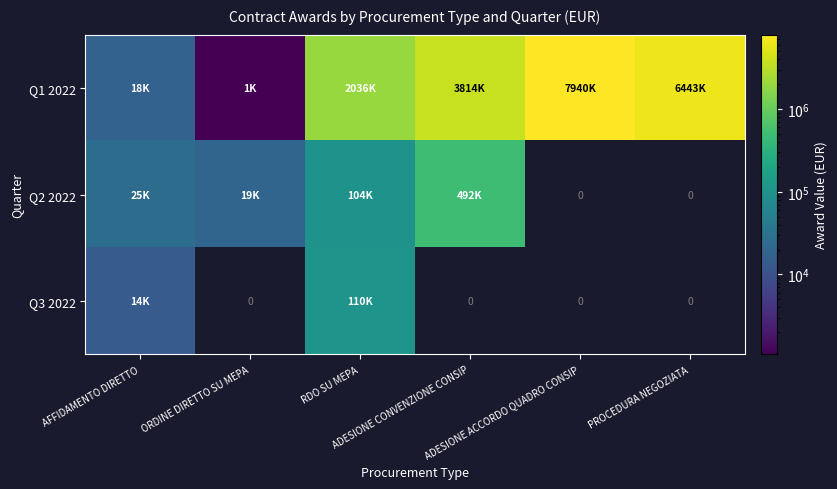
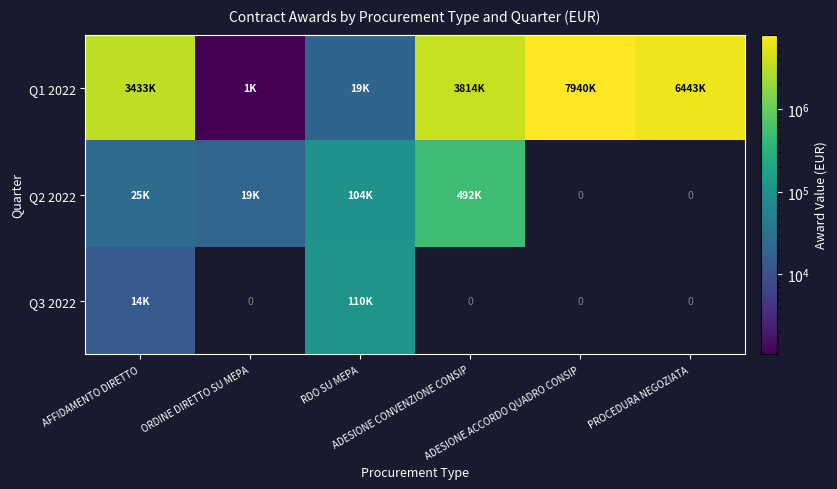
  {
    "Q1 2022": {
-     "AFFIDAMENTO DIRETTO": "18K",
+     "AFFIDAMENTO DIRETTO": "3433K",
      "ORDINE DIRETTO SU MEPA": "1K",
-     "RDO SU MEPA": "2036K",
+     "RDO SU MEPA": "19K",
      "ADESIONE CONVENZIONE CONSIP": "3814K",
      "ADESIONE ACCORDO QUADRO CONSIP": "7940K",
      "PROCEDURA NEGOZIATA": "6443K"
    },
    "Q2 2022": {
      "AFFIDAMENTO DIRETTO": "25K",
      "ORDINE DIRETTO SU MEPA": "19K",
      "RDO SU MEPA": "104K",
      "ADESIONE CONVENZIONE CONSIP": "492K"
    },
    "Q3 2022": {
      "AFFIDAMENTO DIRETTO": "14K",
      "RDO SU MEPA": "110K"
    }
  }
